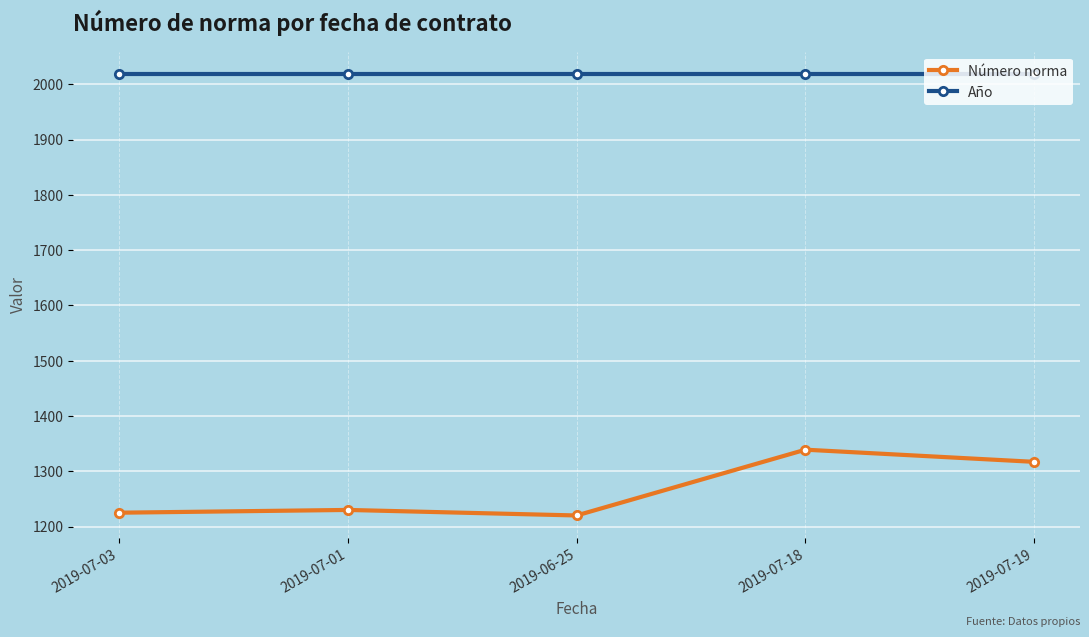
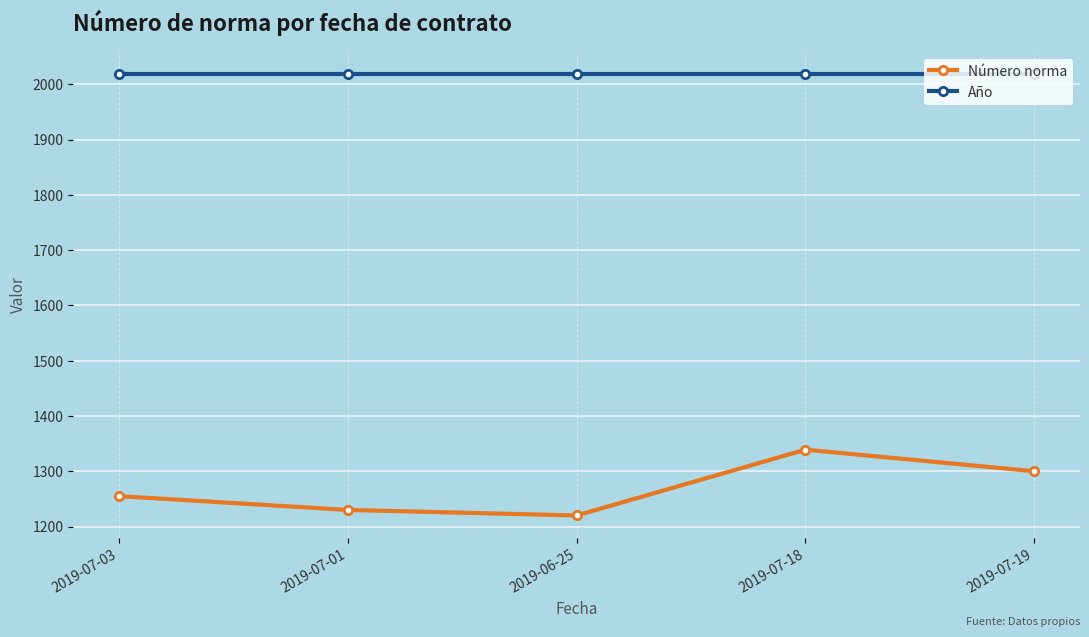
  {
    "Número norma": {
-     "2019-07-03": 1230,
+     "2019-07-03": 1260,
      "2019-07-01": 1230,
      "2019-06-25": 1220,
      "2019-07-18": 1340,
-     "2019-07-19": 1320
+     "2019-07-19": 1300
    },
    "Año": {
      "2019-07-03": 2020,
      "2019-07-01": 2020,
      "2019-06-25": 2020,
      "2019-07-18": 2020
    }
  }
